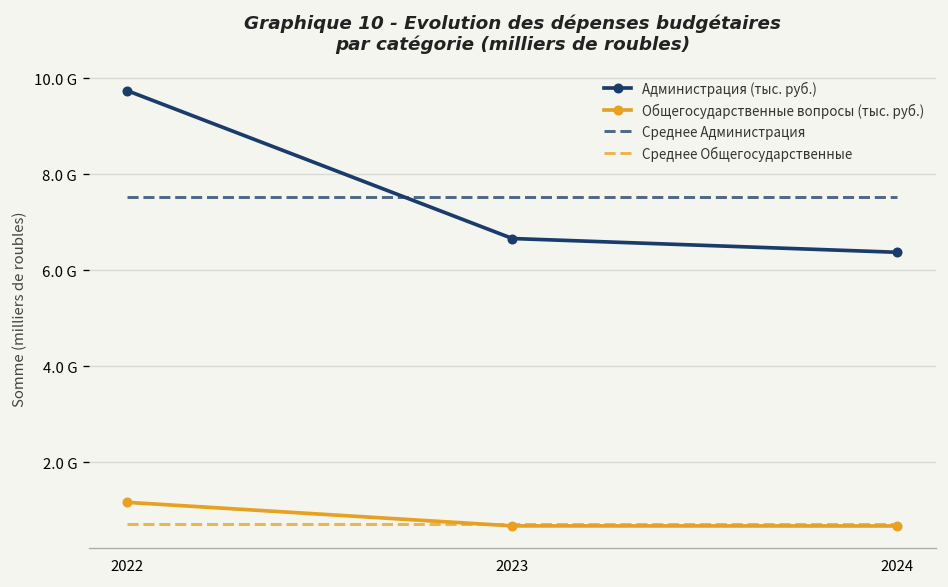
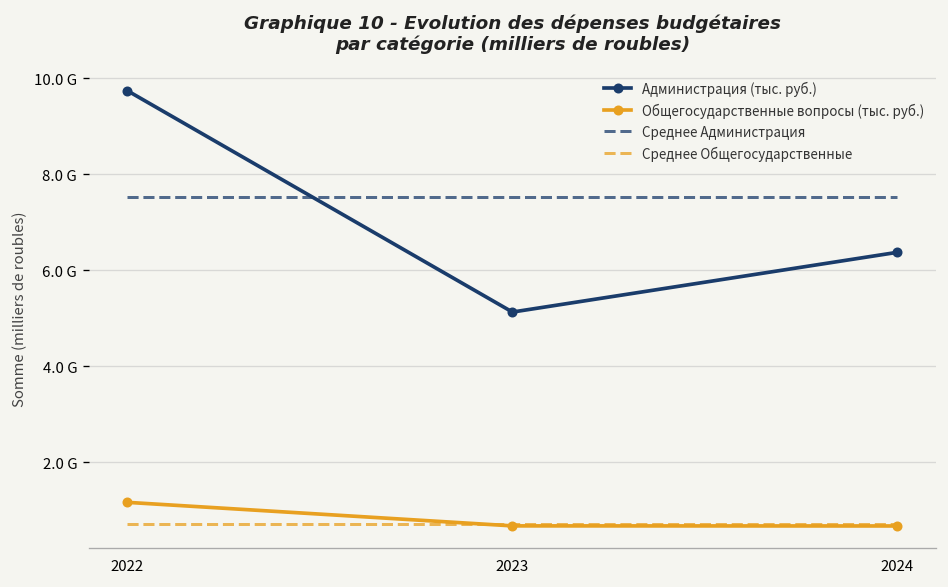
  {
    "Администрация (тыс. руб.)": {
      "2022": 9700000000,
-     "2023": 6700000000,
+     "2023": 5100000000,
      "2024": 6400000000
    },
    "Общегосударственные вопросы (тыс. руб.)": {
      "2022": 1200000000,
      "2023": 700000000,
      "2024": 700000000
    }
  }
